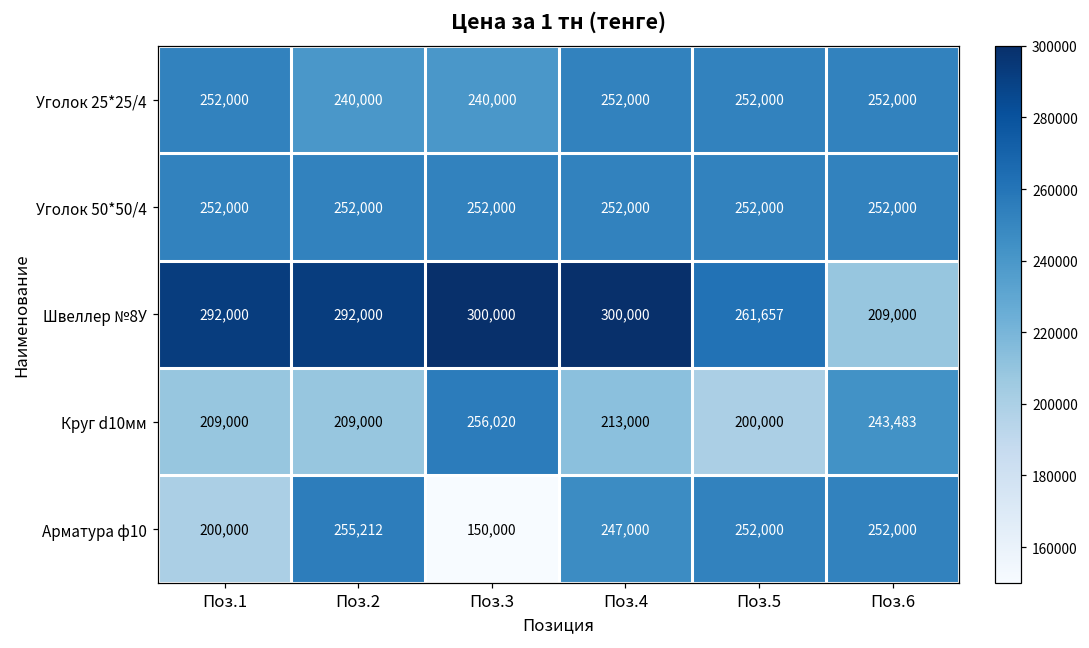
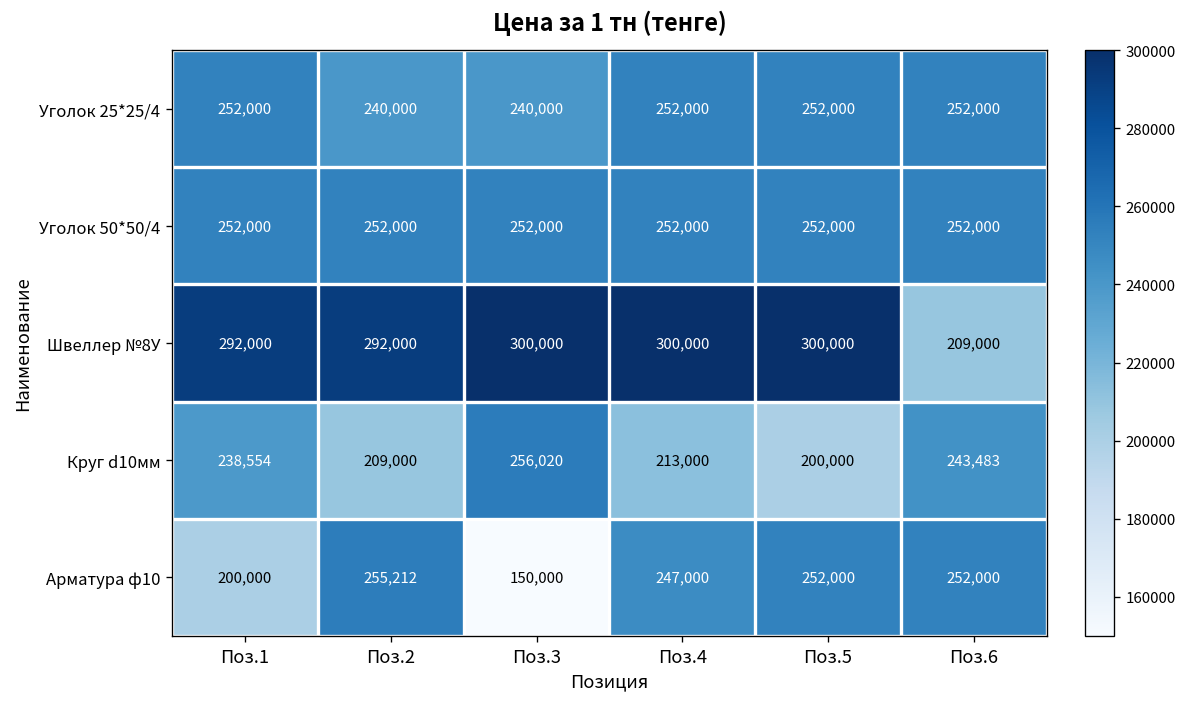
  {
    "Уголок 25*25/4": {
      "Поз.1": "252,000",
      "Поз.2": "240,000",
      "Поз.3": "240,000",
      "Поз.4": "252,000",
      "Поз.5": "252,000",
      "Поз.6": "252,000"
    },
    "Уголок 50*50/4": {
      "Поз.1": "252,000",
      "Поз.2": "252,000",
      "Поз.3": "252,000",
      "Поз.4": "252,000",
      "Поз.5": "252,000",
      "Поз.6": "252,000"
    },
    "Швеллер №8У": {
      "Поз.1": "292,000",
      "Поз.2": "292,000",
      "Поз.3": "300,000",
      "Поз.4": "300,000",
-     "Поз.5": "261,657",
+     "Поз.5": "300,000",
      "Поз.6": "209,000"
    },
    "Круг d10мм": {
-     "Поз.1": "209,000",
+     "Поз.1": "238,554",
      "Поз.2": "209,000",
      "Поз.3": "256,020",
      "Поз.4": "213,000",
      "Поз.5": "200,000",
      "Поз.6": "243,483"
    },
    "Арматура ф10": {
      "Поз.1": "200,000",
      "Поз.2": "255,212",
      "Поз.3": "150,000",
      "Поз.4": "247,000",
      "Поз.5": "252,000",
      "Поз.6": "252,000"
    }
  }
